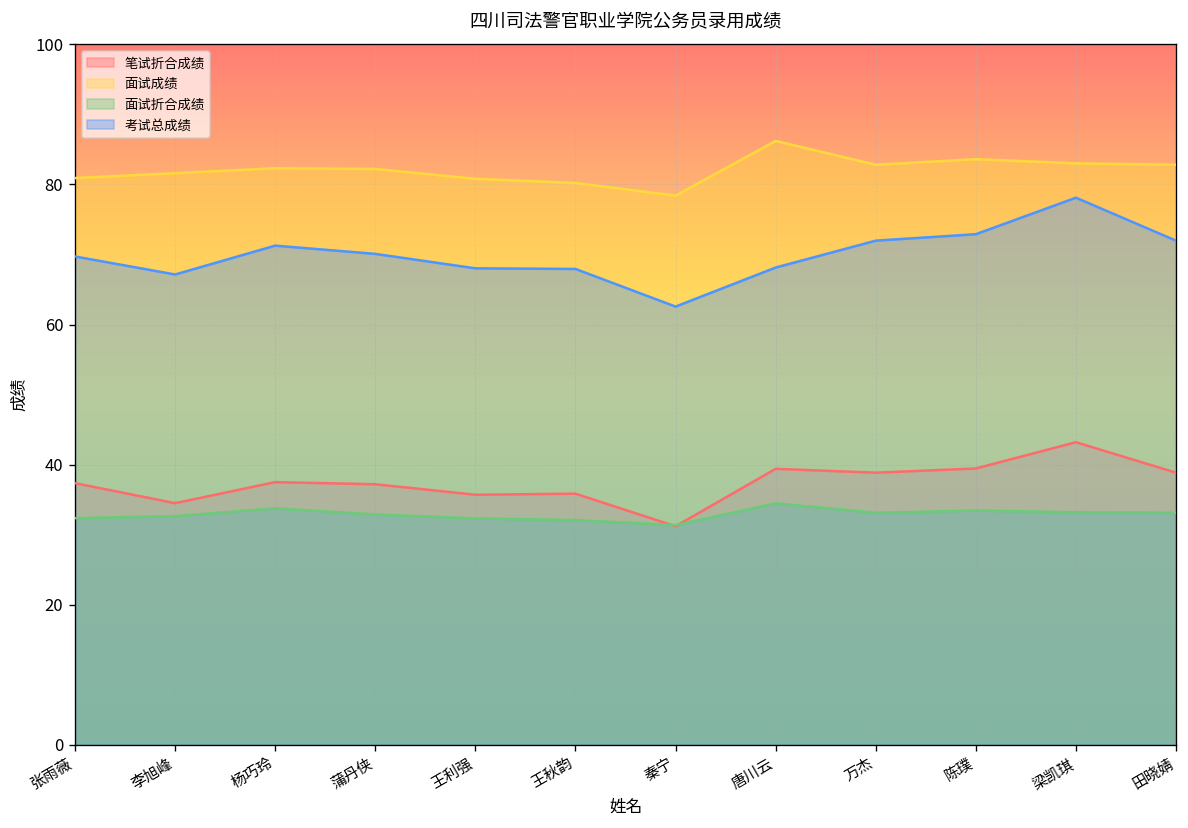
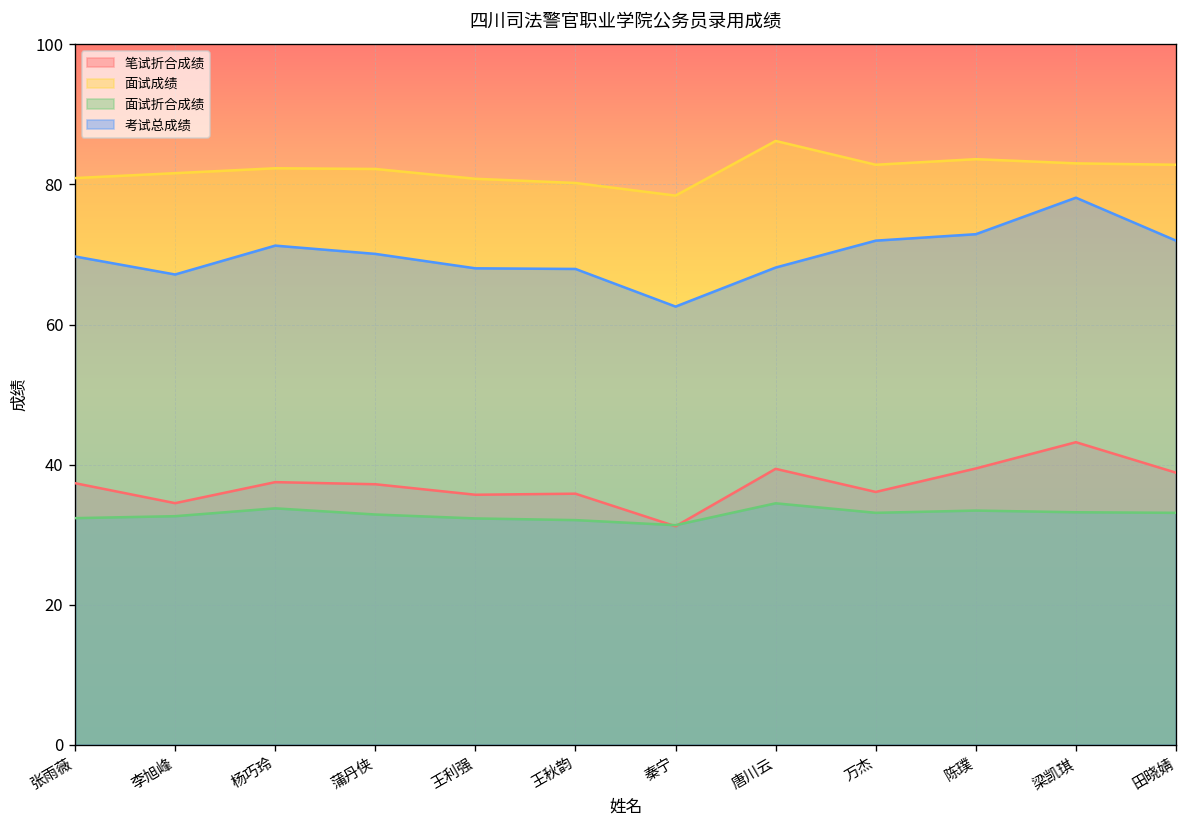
  {
    "笔试折合成绩": {
      "张雨薇": 37,
      "李旭峰": 35,
      "杨巧玲": 38,
      "蒲丹侠": 37,
      "王利强": 36,
      "王秋韵": 36,
      "唐川云": 39,
-     "万杰": 39,
+     "万杰": 36,
      "陈璞": 39,
      "梁凯琪": 43,
      "田晓婧": 39
    },
    "面试成绩": {
      "张雨薇": 81,
      "李旭峰": 82,
      "杨巧玲": 82,
      "蒲丹侠": 82,
      "王利强": 81,
      "王秋韵": 80,
      "秦宁": 78,
      "唐川云": 86,
      "万杰": 83,
      "陈璞": 84,
      "梁凯琪": 83,
      "田晓婧": 83
    },
    "面试折合成绩": {
      "张雨薇": 32,
      "李旭峰": 33,
      "杨巧玲": 34,
      "蒲丹侠": 33,
      "王利强": 32,
      "王秋韵": 32,
      "唐川云": 34,
      "万杰": 33,
      "陈璞": 33,
      "梁凯琪": 33,
      "田晓婧": 33
    },
    "考试总成绩": {
      "张雨薇": 70,
      "李旭峰": 67,
      "杨巧玲": 71,
      "蒲丹侠": 70,
      "王利强": 68,
      "王秋韵": 68,
      "秦宁": 63,
      "唐川云": 68,
      "万杰": 72,
      "陈璞": 73,
      "梁凯琪": 78,
      "田晓婧": 72
    }
  }
